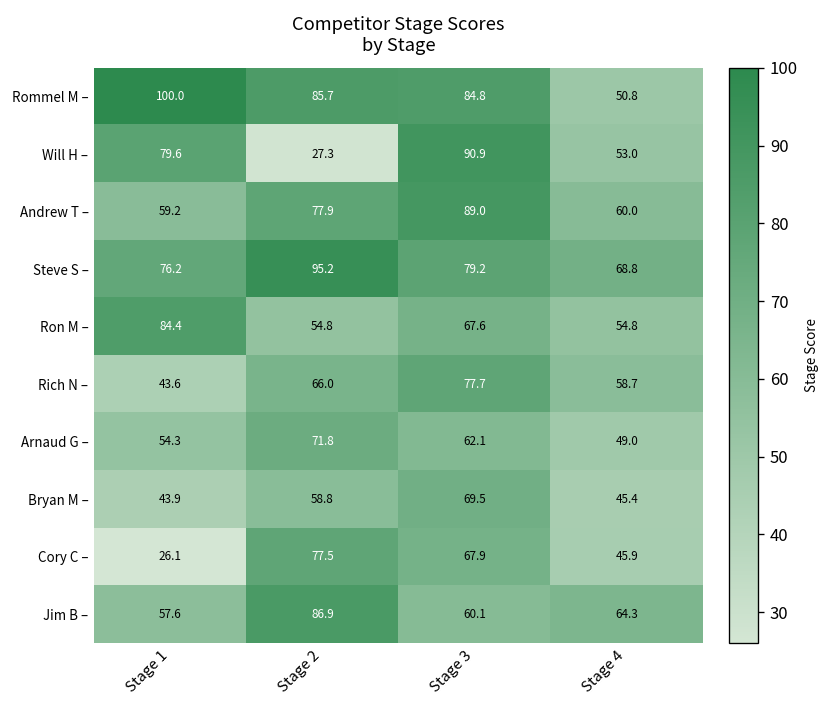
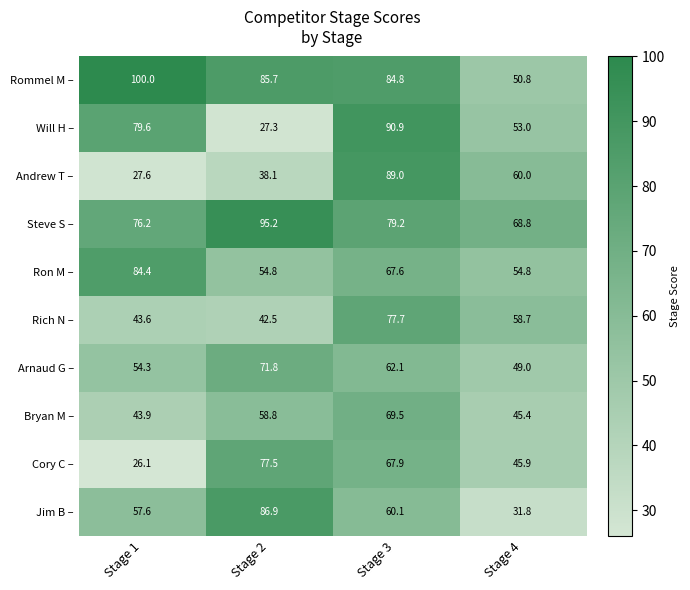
  {
    "Rommel M –": {
      "Stage 1": 100.0,
      "Stage 2": 85.7,
      "Stage 3": 84.8,
      "Stage 4": 50.8
    },
    "Will H –": {
      "Stage 1": 79.6,
      "Stage 2": 27.3,
      "Stage 3": 90.9,
      "Stage 4": 53.0
    },
    "Andrew T –": {
-     "Stage 1": 59.2,
-     "Stage 2": 77.9,
+     "Stage 1": 27.6,
+     "Stage 2": 38.1,
      "Stage 3": 89.0,
      "Stage 4": 60.0
    },
    "Steve S –": {
      "Stage 1": 76.2,
      "Stage 2": 95.2,
      "Stage 3": 79.2,
      "Stage 4": 68.8
    },
    "Ron M –": {
      "Stage 1": 84.4,
      "Stage 2": 54.8,
      "Stage 3": 67.6,
      "Stage 4": 54.8
    },
    "Rich N –": {
      "Stage 1": 43.6,
-     "Stage 2": 66.0,
+     "Stage 2": 42.5,
      "Stage 3": 77.7,
      "Stage 4": 58.7
    },
    "Arnaud G –": {
      "Stage 1": 54.3,
      "Stage 2": 71.8,
      "Stage 3": 62.1,
      "Stage 4": 49.0
    },
    "Bryan M –": {
      "Stage 1": 43.9,
      "Stage 2": 58.8,
      "Stage 3": 69.5,
      "Stage 4": 45.4
    },
    "Cory C –": {
      "Stage 1": 26.1,
      "Stage 2": 77.5,
      "Stage 3": 67.9,
      "Stage 4": 45.9
    },
    "Jim B –": {
      "Stage 1": 57.6,
      "Stage 2": 86.9,
      "Stage 3": 60.1,
-     "Stage 4": 64.3
+     "Stage 4": 31.8
    }
  }
